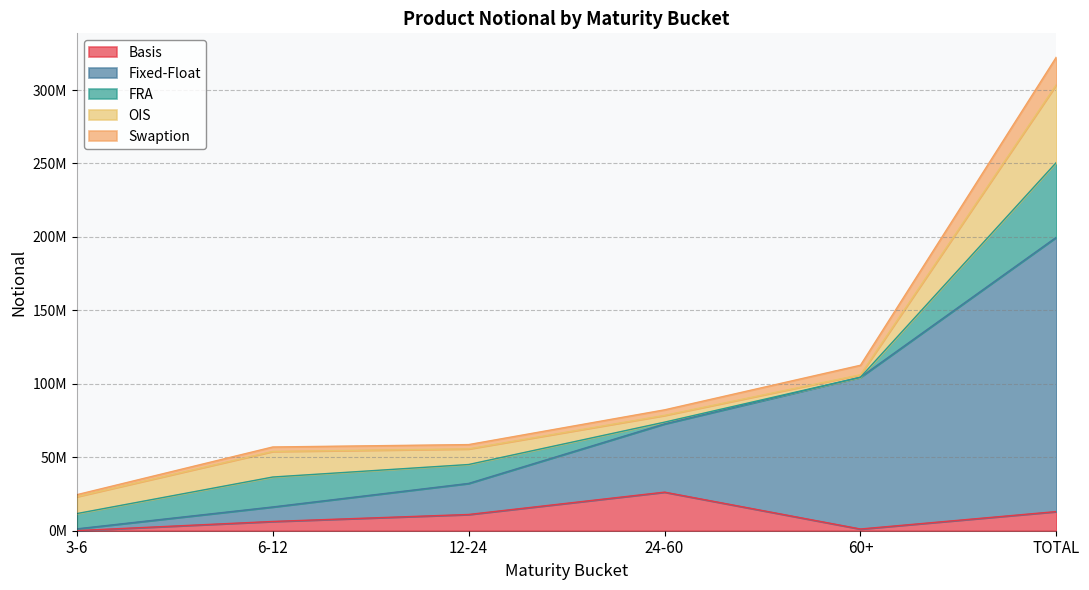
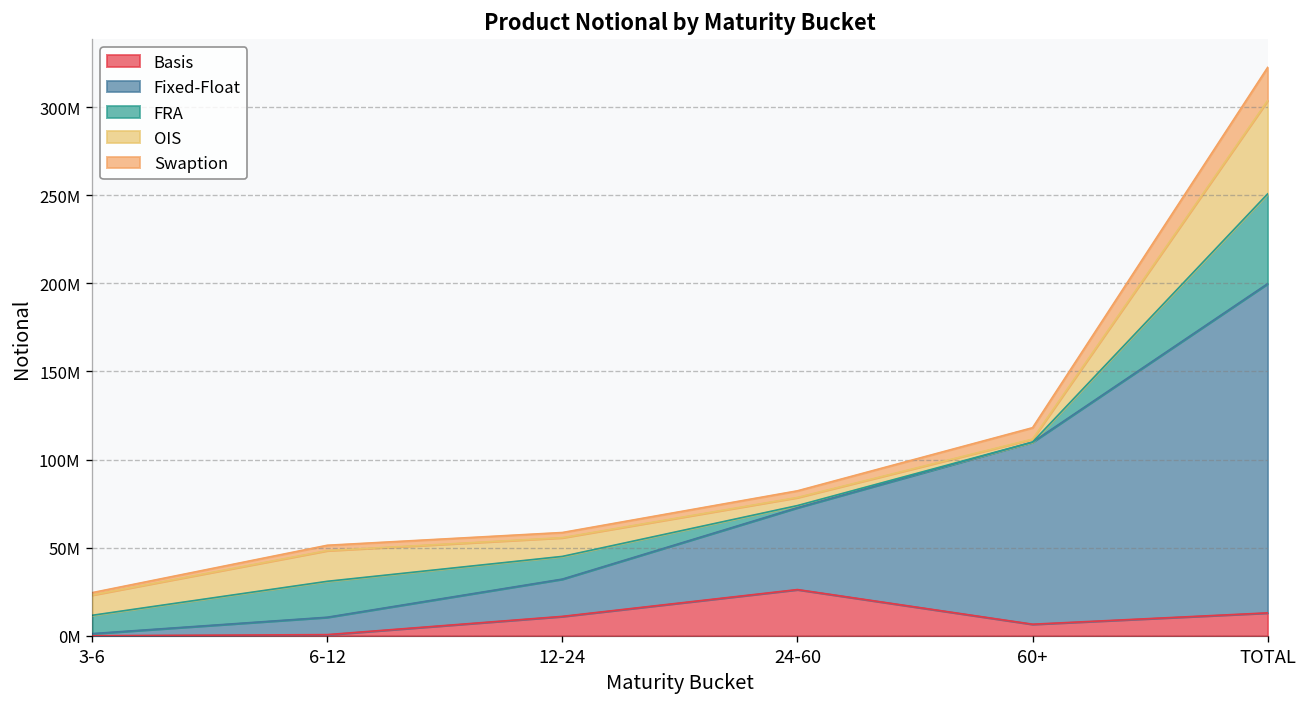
  {
    "Basis": {
-     "6-12": 6000000,
+     "6-12": 1000000,
      "12-24": 11000000,
      "24-60": 26000000,
-     "60+": 1000000,
+     "60+": 7000000,
      "TOTAL": 13000000
    }
  }
